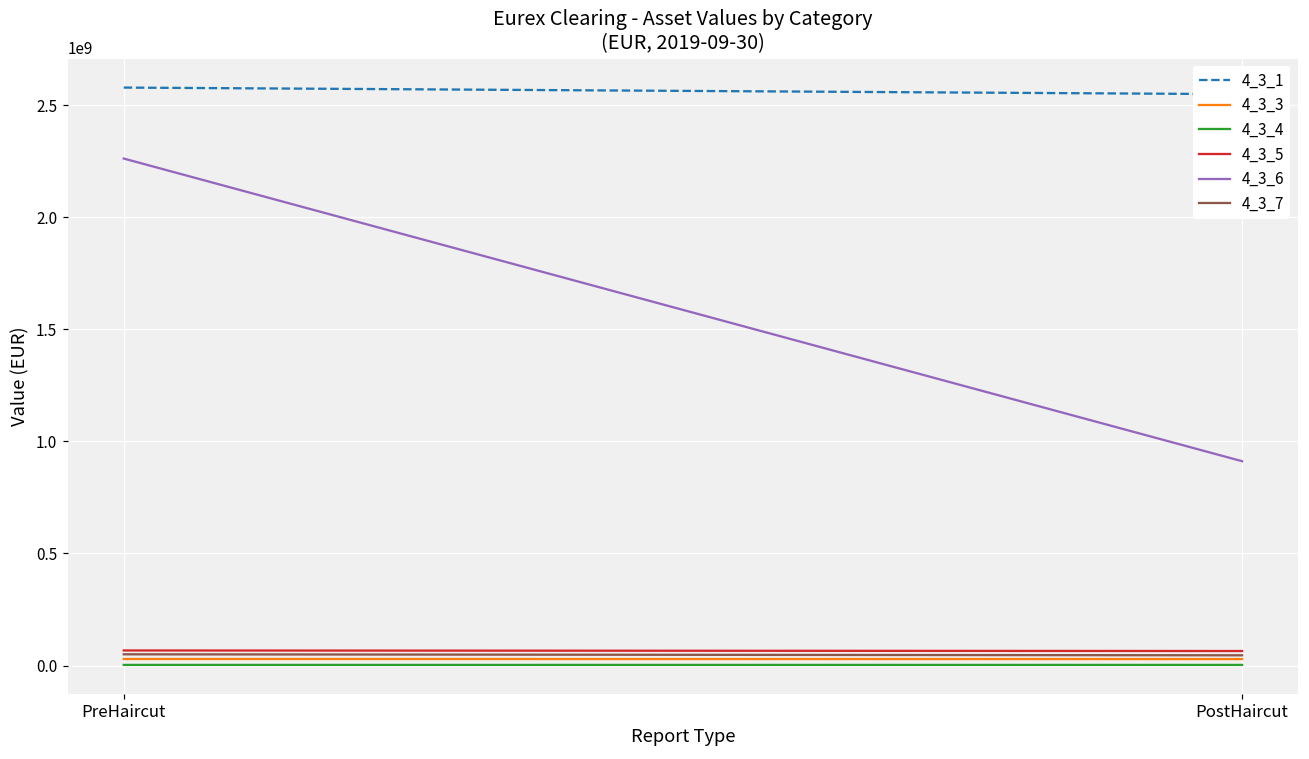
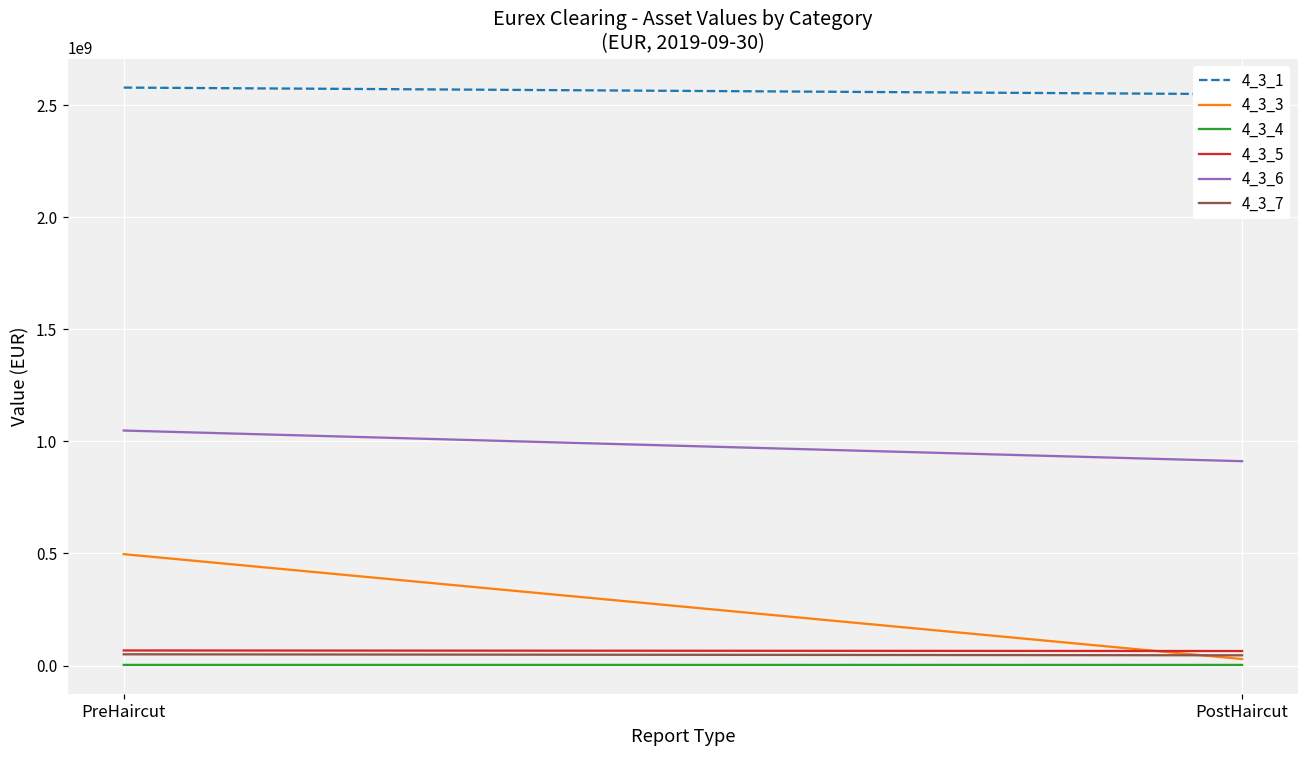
  {
    "4_3_1": {
      "PreHaircut": 2580000000
    },
    "4_3_3": {
-     "PreHaircut": 30000000,
+     "PreHaircut": 500000000,
      "PostHaircut": 30000000
    },
    "4_3_4": {
      "PreHaircut": 0,
      "PostHaircut": 0
    },
    "4_3_5": {
      "PreHaircut": 70000000,
      "PostHaircut": 60000000
    },
    "4_3_6": {
-     "PreHaircut": 2260000000,
+     "PreHaircut": 1050000000,
      "PostHaircut": 910000000
    },
    "4_3_7": {
      "PreHaircut": 50000000,
      "PostHaircut": 50000000
    }
  }
